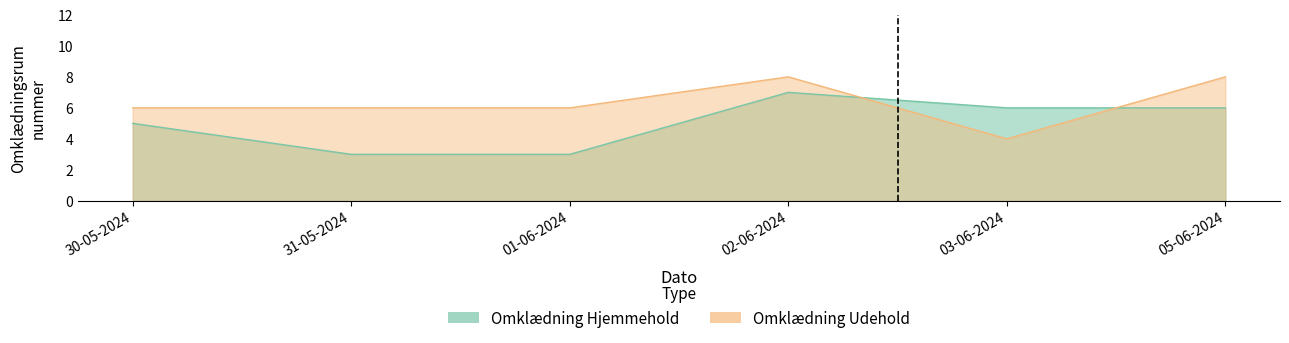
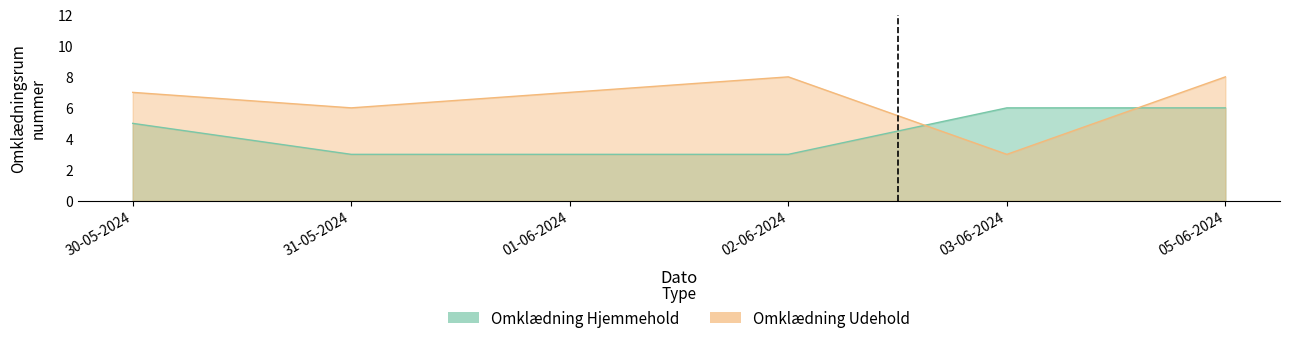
  {
    "Omklædning Hjemmehold": {
      "30-05-2024": 5,
      "31-05-2024": 3,
      "01-06-2024": 3,
-     "02-06-2024": 7,
+     "02-06-2024": 3,
      "03-06-2024": 6,
      "05-06-2024": 6
    },
    "Omklædning Udehold": {
-     "30-05-2024": 6,
+     "30-05-2024": 7,
      "31-05-2024": 6,
-     "01-06-2024": 6,
+     "01-06-2024": 7,
      "02-06-2024": 8,
-     "03-06-2024": 4,
+     "03-06-2024": 3,
      "05-06-2024": 8
    }
  }
